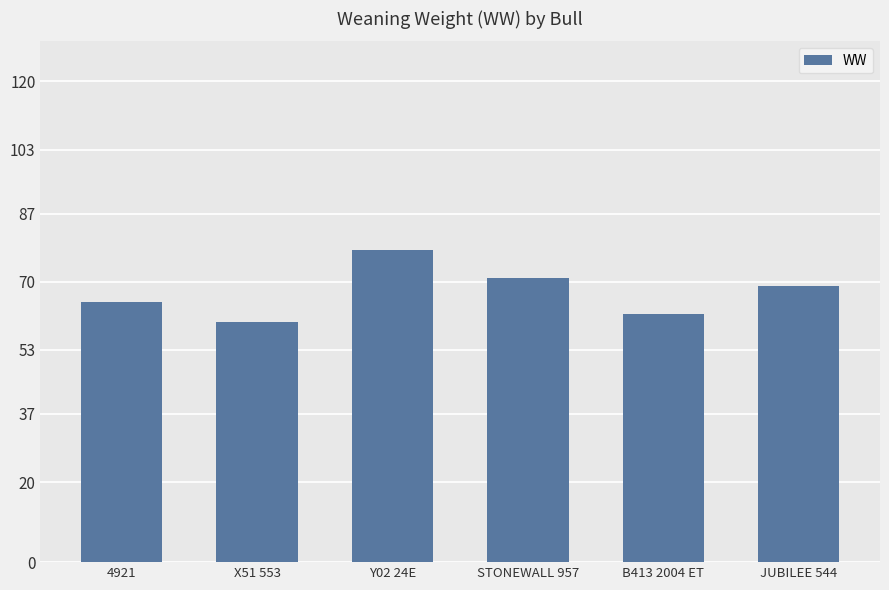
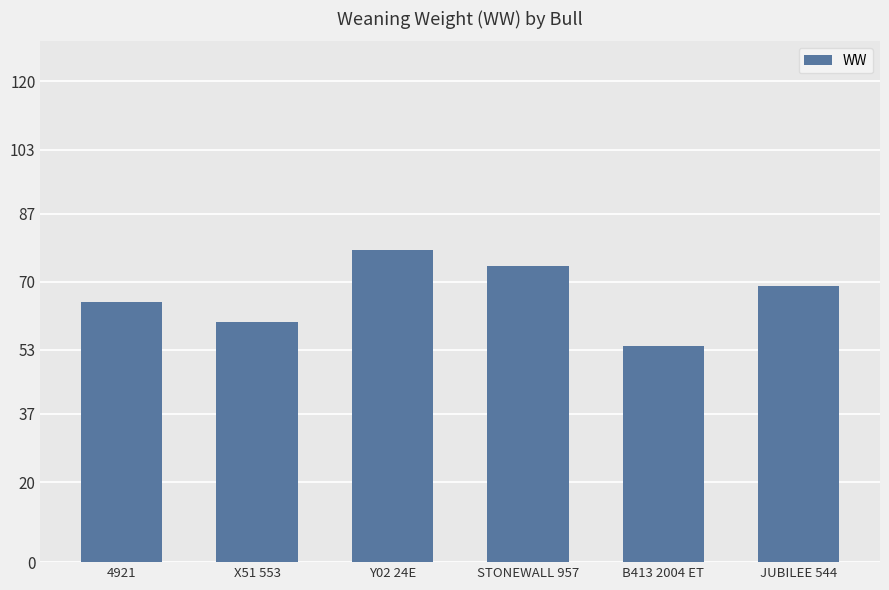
  {
    "4921": 65,
    "X51 553": 60,
    "Y02 24E": 78,
-   "STONEWALL 957": 71,
-   "B413 2004 ET": 62,
+   "STONEWALL 957": 74,
+   "B413 2004 ET": 54,
    "JUBILEE 544": 69
  }
